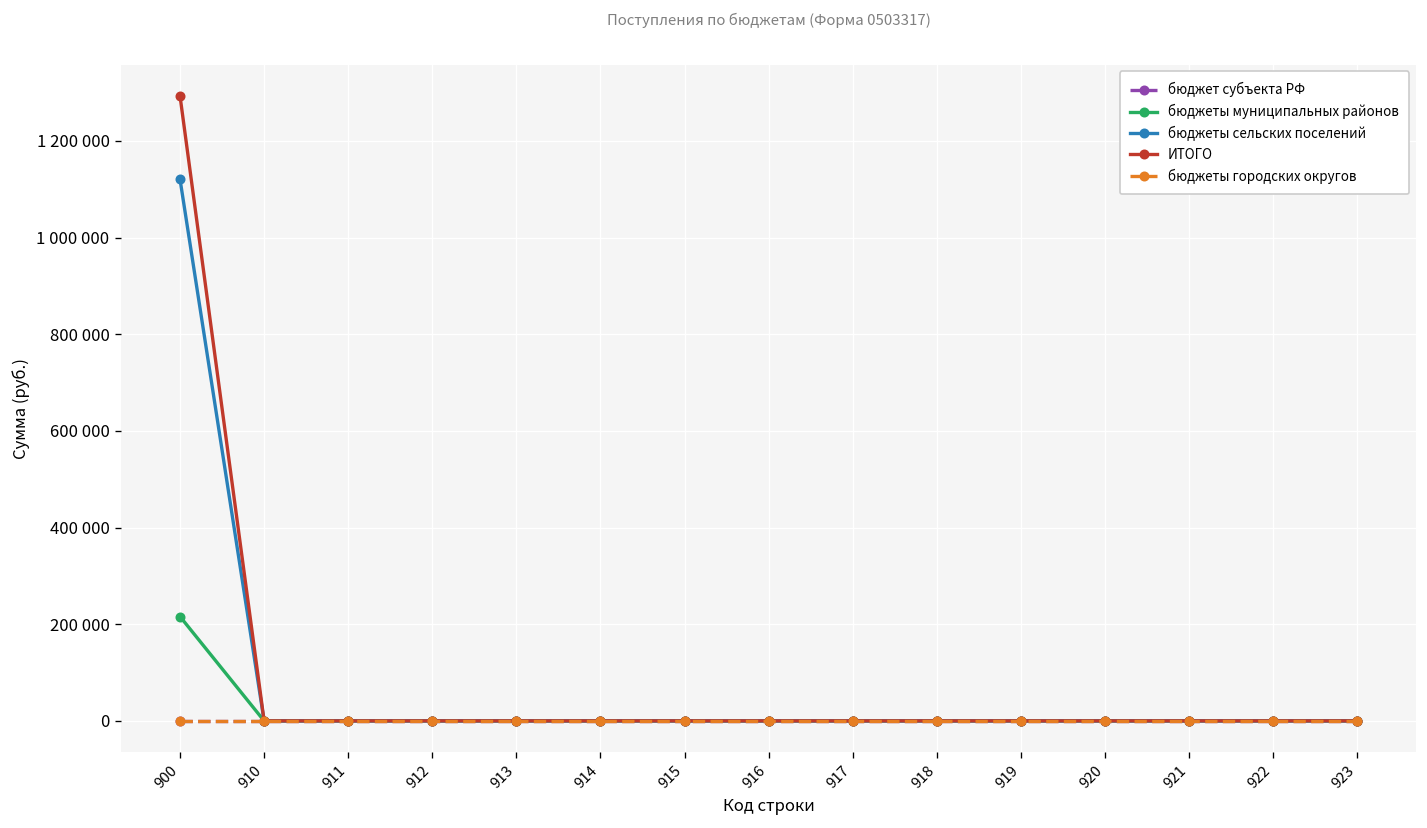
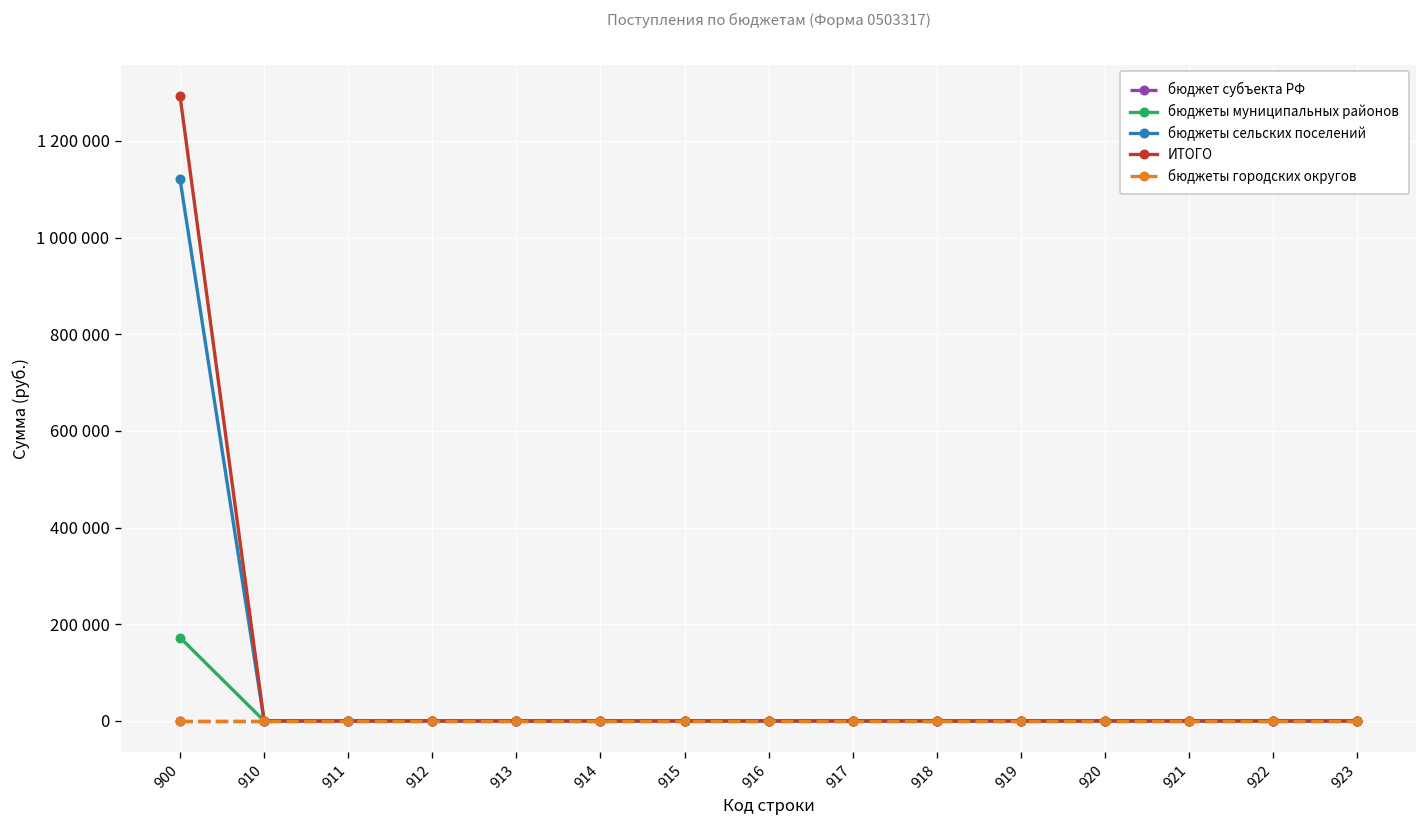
  {
    "бюджеты городских округов": {
      "900": 0
    },
    "бюджеты муниципальных районов": {
-     "900": 220000
+     "900": 170000
    },
    "бюджеты сельских поселений": {
      "900": 1120000
    },
    "ИТОГО": {
      "900": 1290000
    }
  }
